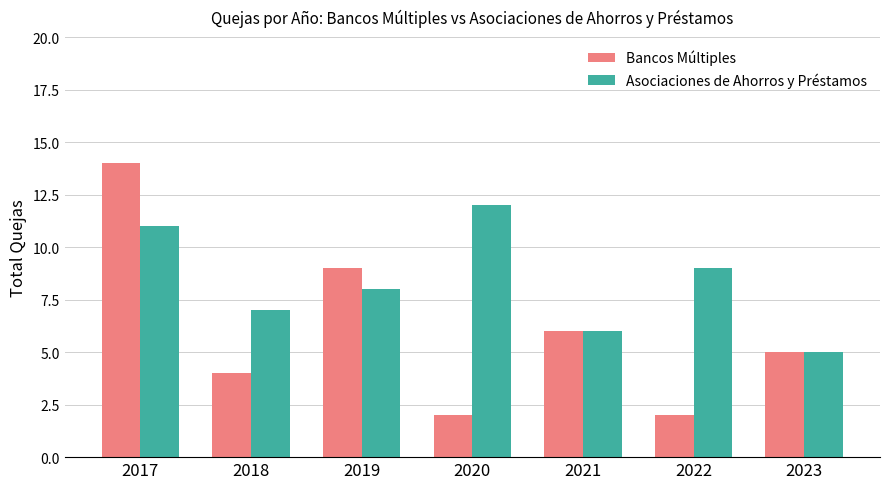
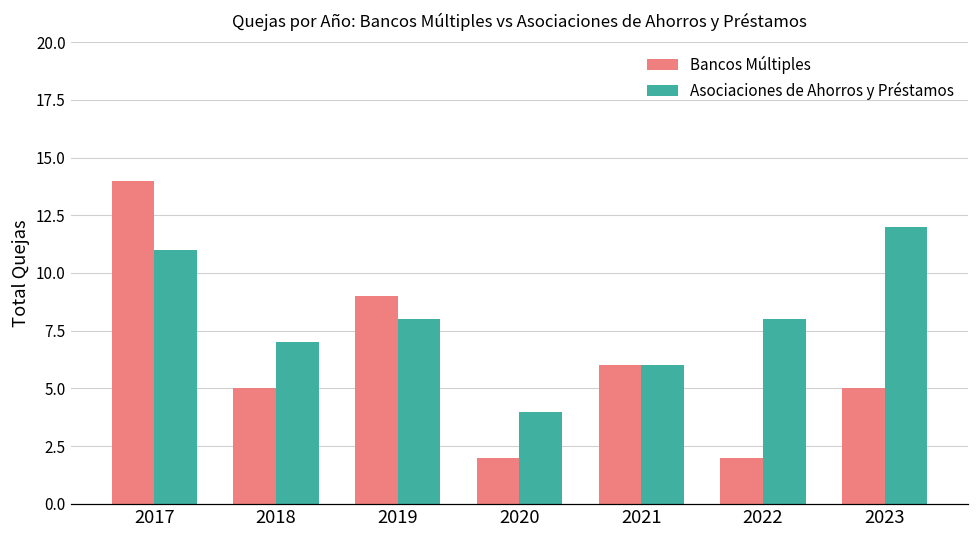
  {
    "Bancos Múltiples": {
      "2017": 14,
-     "2018": 4,
+     "2018": 5,
      "2019": 9,
      "2020": 2,
      "2021": 6,
      "2022": 2,
      "2023": 5
    },
    "Asociaciones de Ahorros y Préstamos": {
      "2017": 11,
      "2018": 7,
      "2019": 8,
-     "2020": 12,
+     "2020": 4,
      "2021": 6,
-     "2022": 9,
-     "2023": 5
+     "2022": 8,
+     "2023": 12
    }
  }
